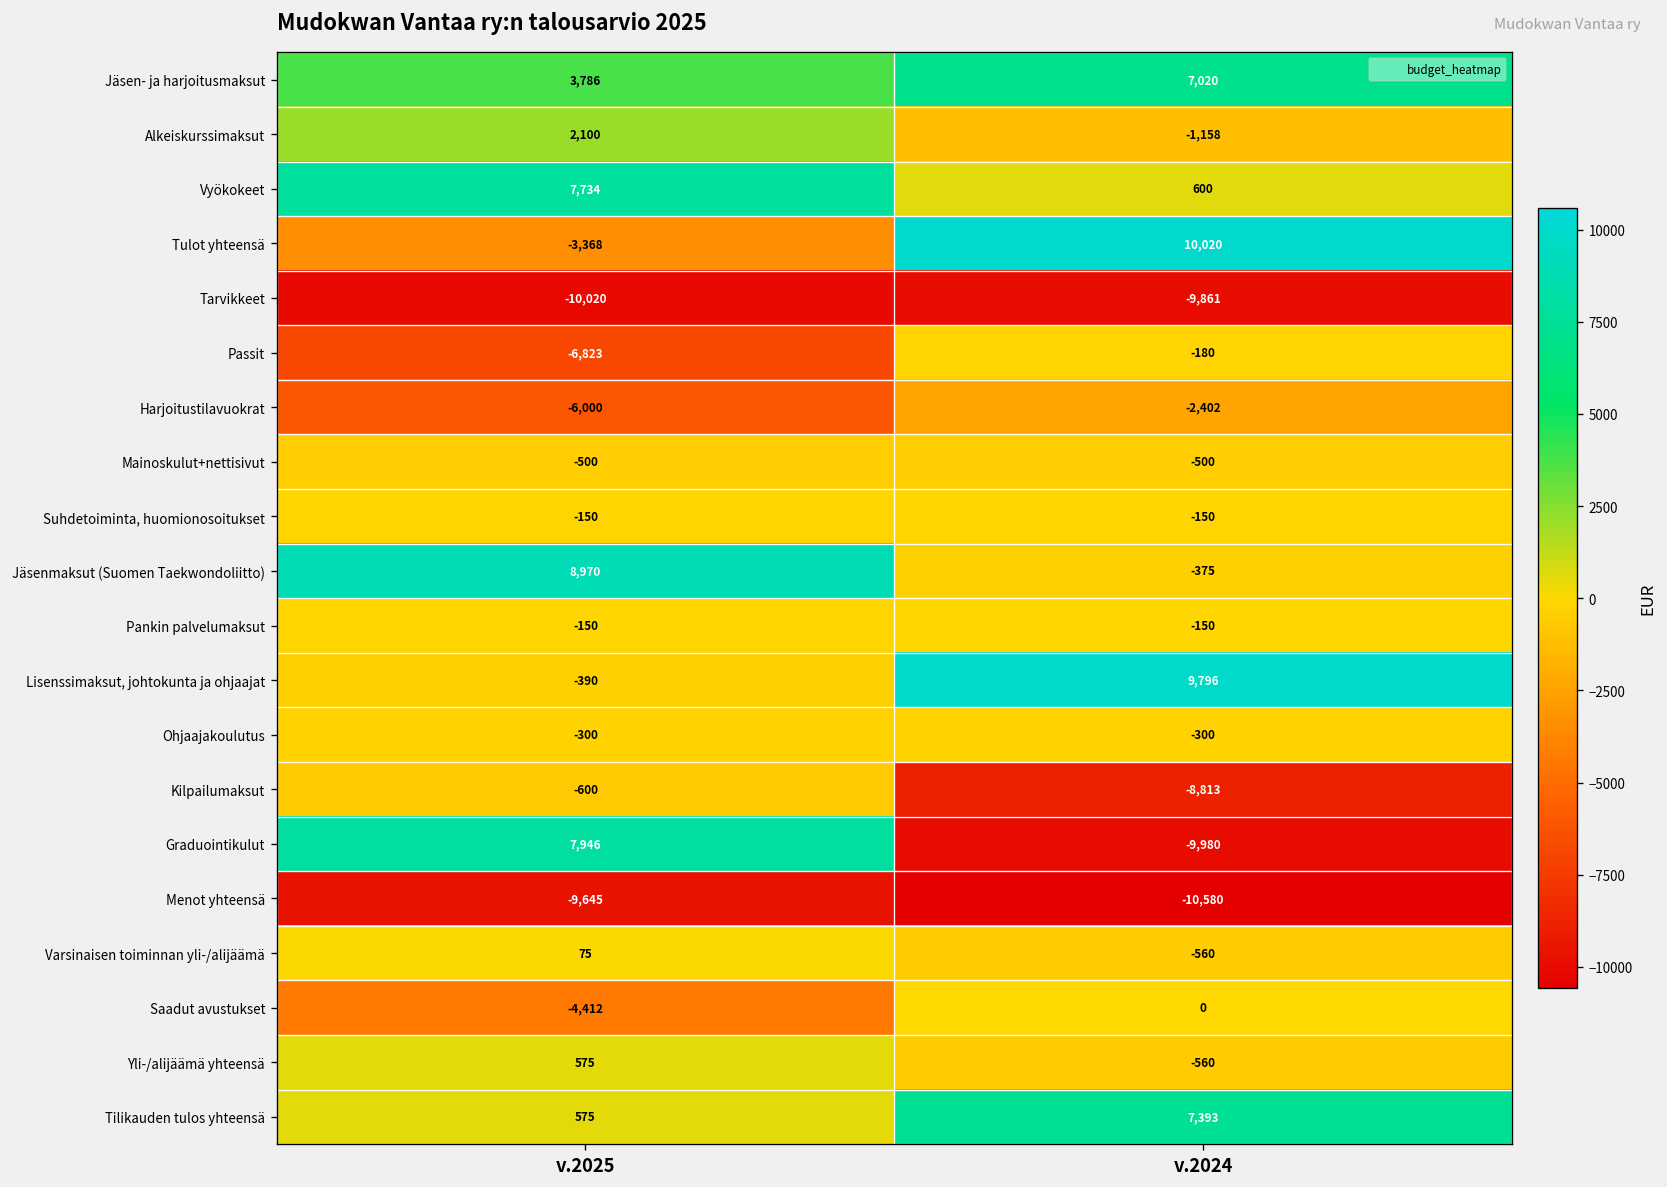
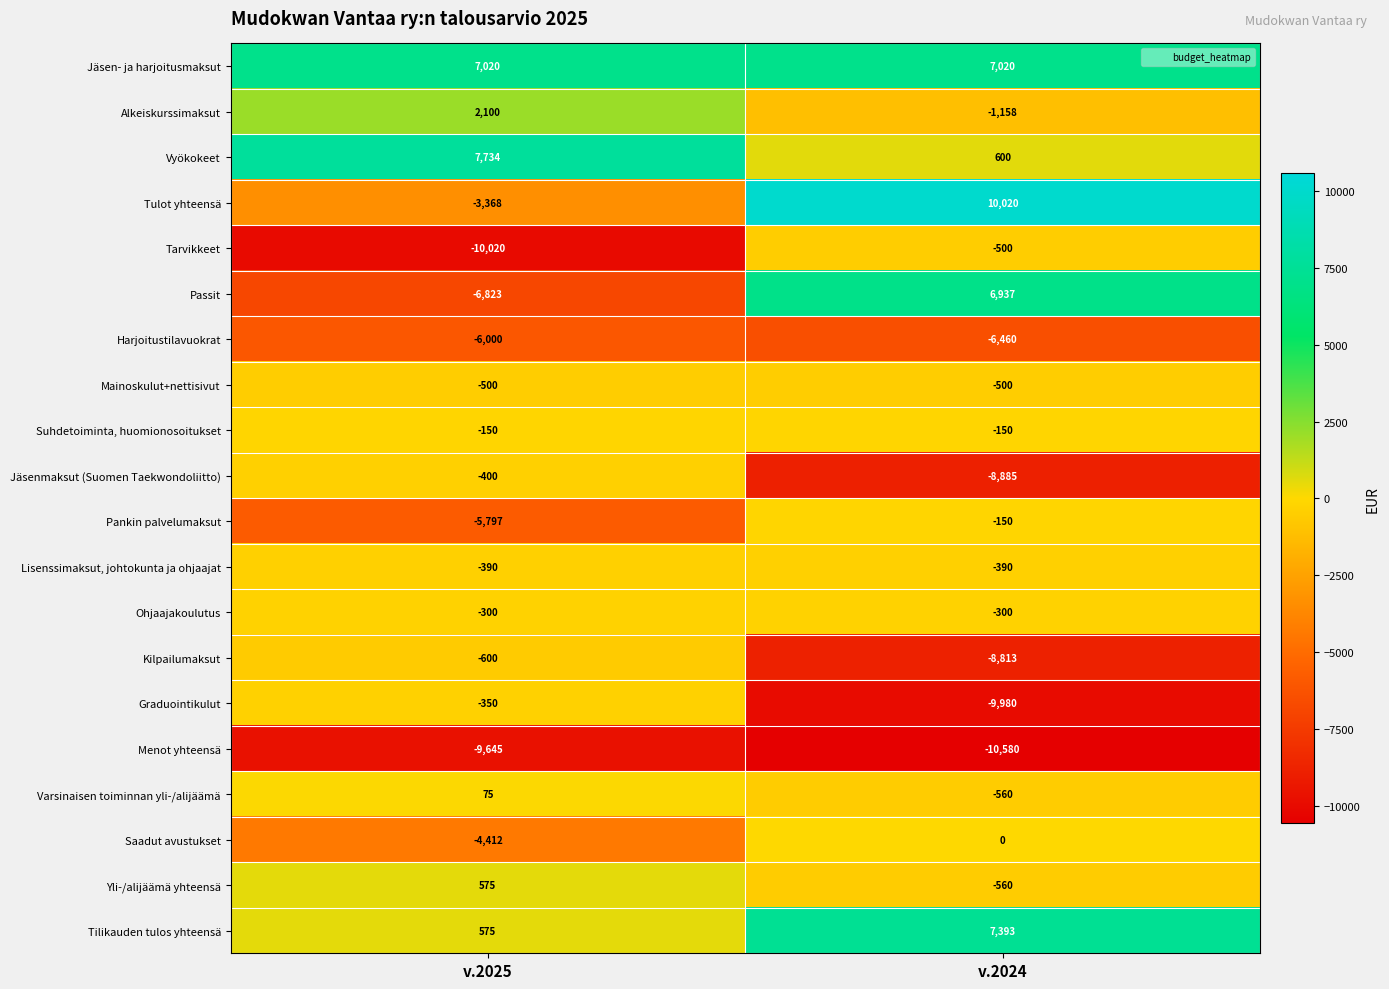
  {
    "Jäsen- ja harjoitusmaksut": {
-     "v.2025": "3,786",
+     "v.2025": "7,020",
      "v.2024": "7,020"
    },
    "Alkeiskurssimaksut": {
      "v.2025": "2,100",
      "v.2024": "-1,158"
    },
    "Vyökokeet": {
      "v.2025": "7,734",
      "v.2024": "600"
    },
    "Tulot yhteensä": {
      "v.2025": "-3,368",
      "v.2024": "10,020"
    },
    "Tarvikkeet": {
      "v.2025": "-10,020",
-     "v.2024": "-9,861"
+     "v.2024": "-500"
    },
    "Passit": {
      "v.2025": "-6,823",
-     "v.2024": "-180"
+     "v.2024": "6,937"
    },
    "Harjoitustilavuokrat": {
      "v.2025": "-6,000",
-     "v.2024": "-2,402"
+     "v.2024": "-6,460"
    },
    "Mainoskulut+nettisivut": {
      "v.2025": "-500",
      "v.2024": "-500"
    },
    "Suhdetoiminta, huomionosoitukset": {
      "v.2025": "-150",
      "v.2024": "-150"
    },
    "Jäsenmaksut (Suomen Taekwondoliitto)": {
-     "v.2025": "8,970",
-     "v.2024": "-375"
+     "v.2025": "-400",
+     "v.2024": "-8,885"
    },
    "Pankin palvelumaksut": {
-     "v.2025": "-150",
+     "v.2025": "-5,797",
      "v.2024": "-150"
    },
    "Lisenssimaksut, johtokunta ja ohjaajat": {
      "v.2025": "-390",
-     "v.2024": "9,796"
+     "v.2024": "-390"
    },
    "Ohjaajakoulutus": {
      "v.2025": "-300",
      "v.2024": "-300"
    },
    "Kilpailumaksut": {
      "v.2025": "-600",
      "v.2024": "-8,813"
    },
    "Graduointikulut": {
-     "v.2025": "7,946",
+     "v.2025": "-350",
      "v.2024": "-9,980"
    },
    "Menot yhteensä": {
      "v.2025": "-9,645",
      "v.2024": "-10,580"
    },
    "Varsinaisen toiminnan yli-/alijäämä": {
      "v.2025": "75",
      "v.2024": "-560"
    },
    "Saadut avustukset": {
      "v.2025": "-4,412",
      "v.2024": "0"
    },
    "Yli-/alijäämä yhteensä": {
      "v.2025": "575",
      "v.2024": "-560"
    },
    "Tilikauden tulos yhteensä": {
      "v.2025": "575",
      "v.2024": "7,393"
    }
  }
